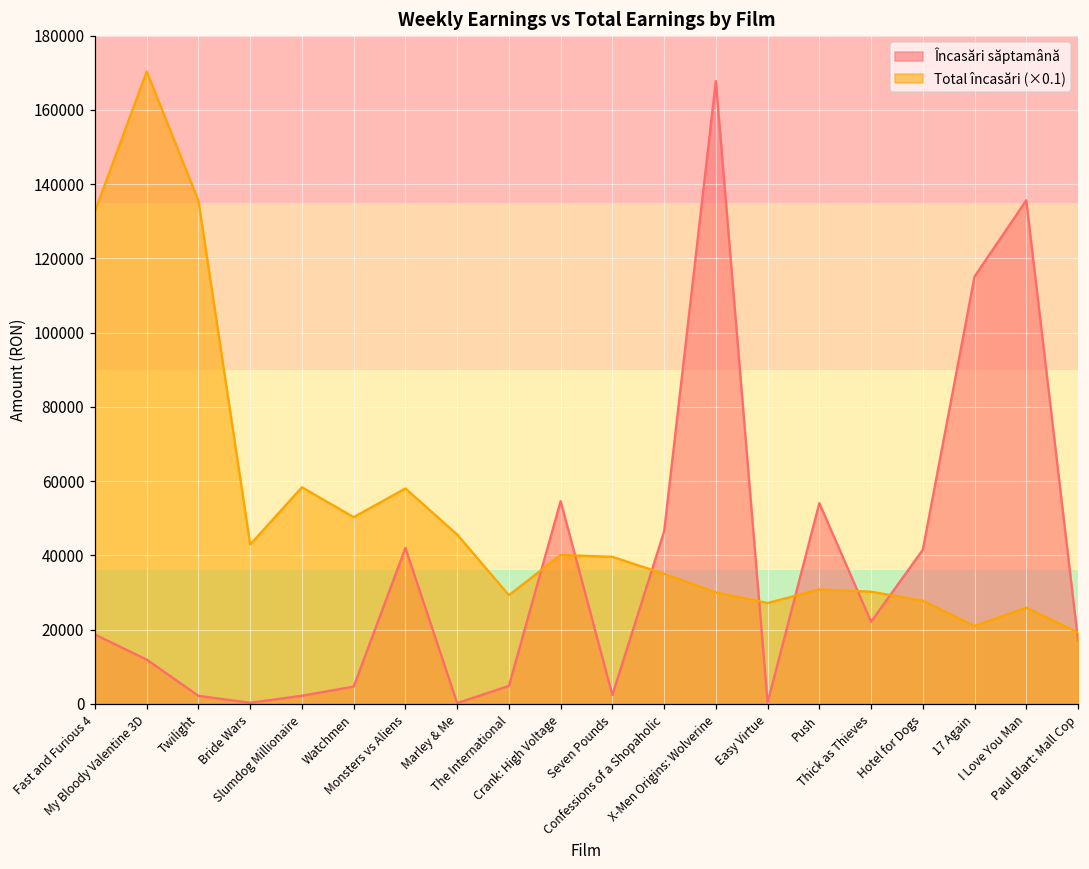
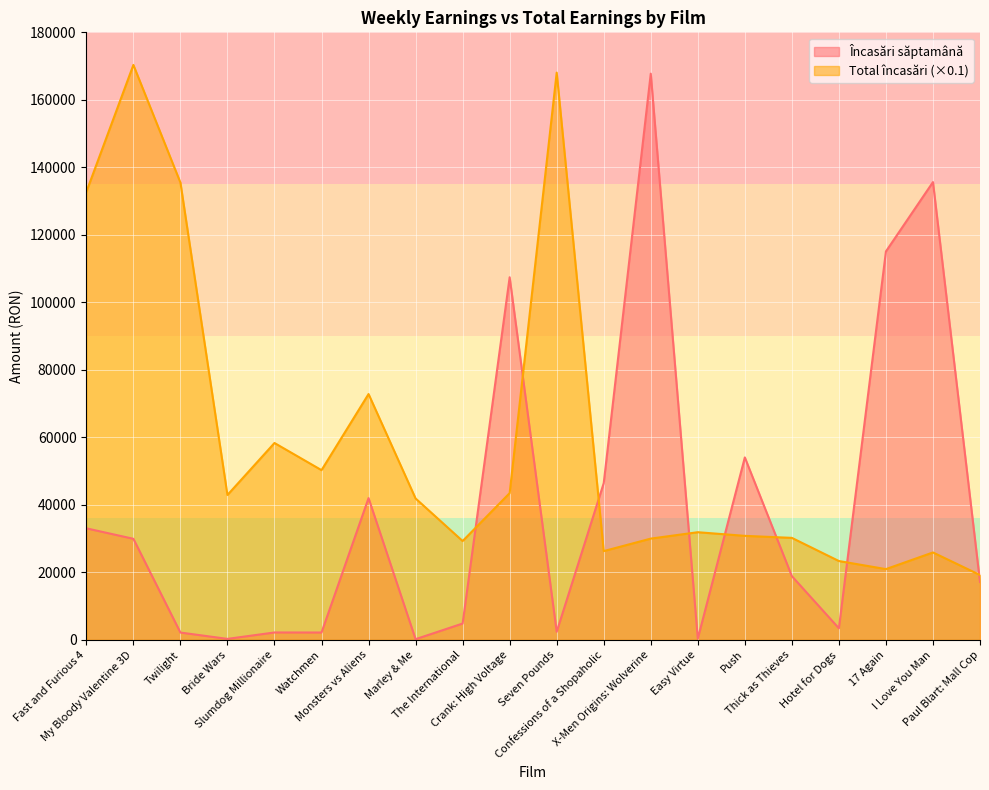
  {
    "Încasări săptamână": {
-     "Fast and Furious 4": 19000,
-     "My Bloody Valentine 3D": 12000,
+     "Fast and Furious 4": 33000,
+     "My Bloody Valentine 3D": 30000,
      "Twilight": 2000,
      "Bride Wars": 0,
      "Slumdog Millionaire": 2000,
-     "Watchmen": 5000,
+     "Watchmen": 2000,
      "Monsters vs Aliens": 42000,
      "Marley & Me": 0,
      "The International": 5000,
-     "Crank: High Voltage": 55000,
+     "Crank: High Voltage": 107000,
      "Seven Pounds": 2000,
      "Confessions of a Shopaholic": 46000,
      "X-Men Origins: Wolverine": 168000,
      "Easy Virtue": 0,
      "Push": 54000,
-     "Thick as Thieves": 22000,
-     "Hotel for Dogs": 41000,
+     "Thick as Thieves": 19000,
+     "Hotel for Dogs": 3000,
      "17 Again": 115000,
      "I Love You Man": 136000,
      "Paul Blart: Mall Cop": 17000
    },
    "Total încasări (×0.1)": {
      "Fast and Furious 4": 133000,
      "My Bloody Valentine 3D": 170000,
      "Twilight": 135000,
      "Bride Wars": 43000,
      "Slumdog Millionaire": 58000,
      "Watchmen": 50000,
-     "Monsters vs Aliens": 58000,
-     "Marley & Me": 46000,
+     "Monsters vs Aliens": 73000,
+     "Marley & Me": 42000,
      "The International": 29000,
-     "Crank: High Voltage": 40000,
-     "Seven Pounds": 40000,
-     "Confessions of a Shopaholic": 35000,
+     "Crank: High Voltage": 43000,
+     "Seven Pounds": 168000,
+     "Confessions of a Shopaholic": 26000,
      "X-Men Origins: Wolverine": 30000,
-     "Easy Virtue": 27000,
+     "Easy Virtue": 32000,
      "Push": 31000,
      "Thick as Thieves": 30000,
-     "Hotel for Dogs": 28000,
+     "Hotel for Dogs": 23000,
      "17 Again": 21000,
      "I Love You Man": 26000,
      "Paul Blart: Mall Cop": 19000
    }
  }
